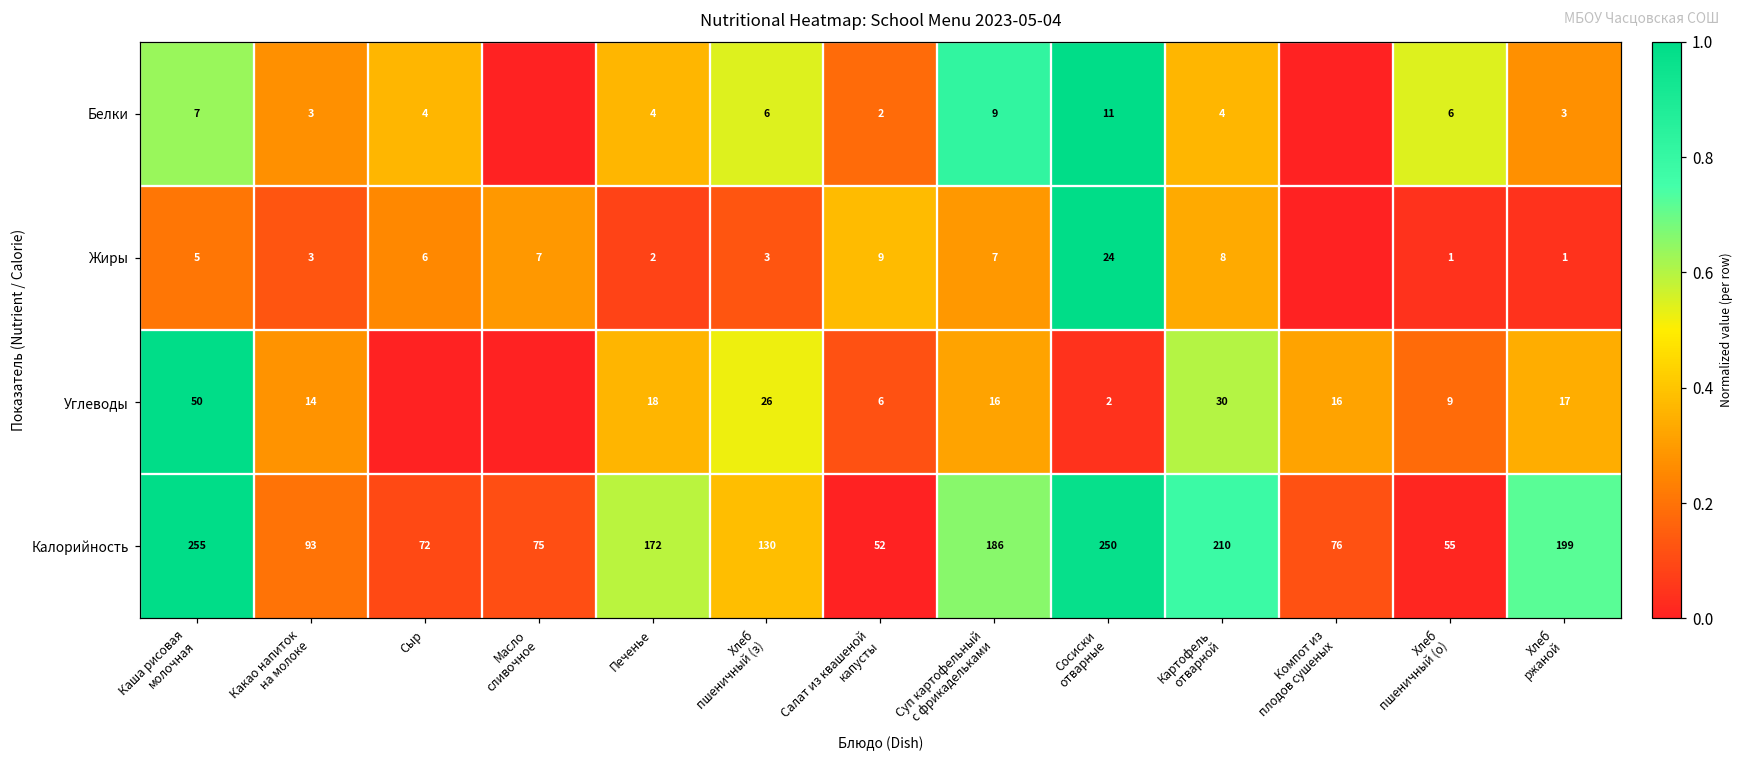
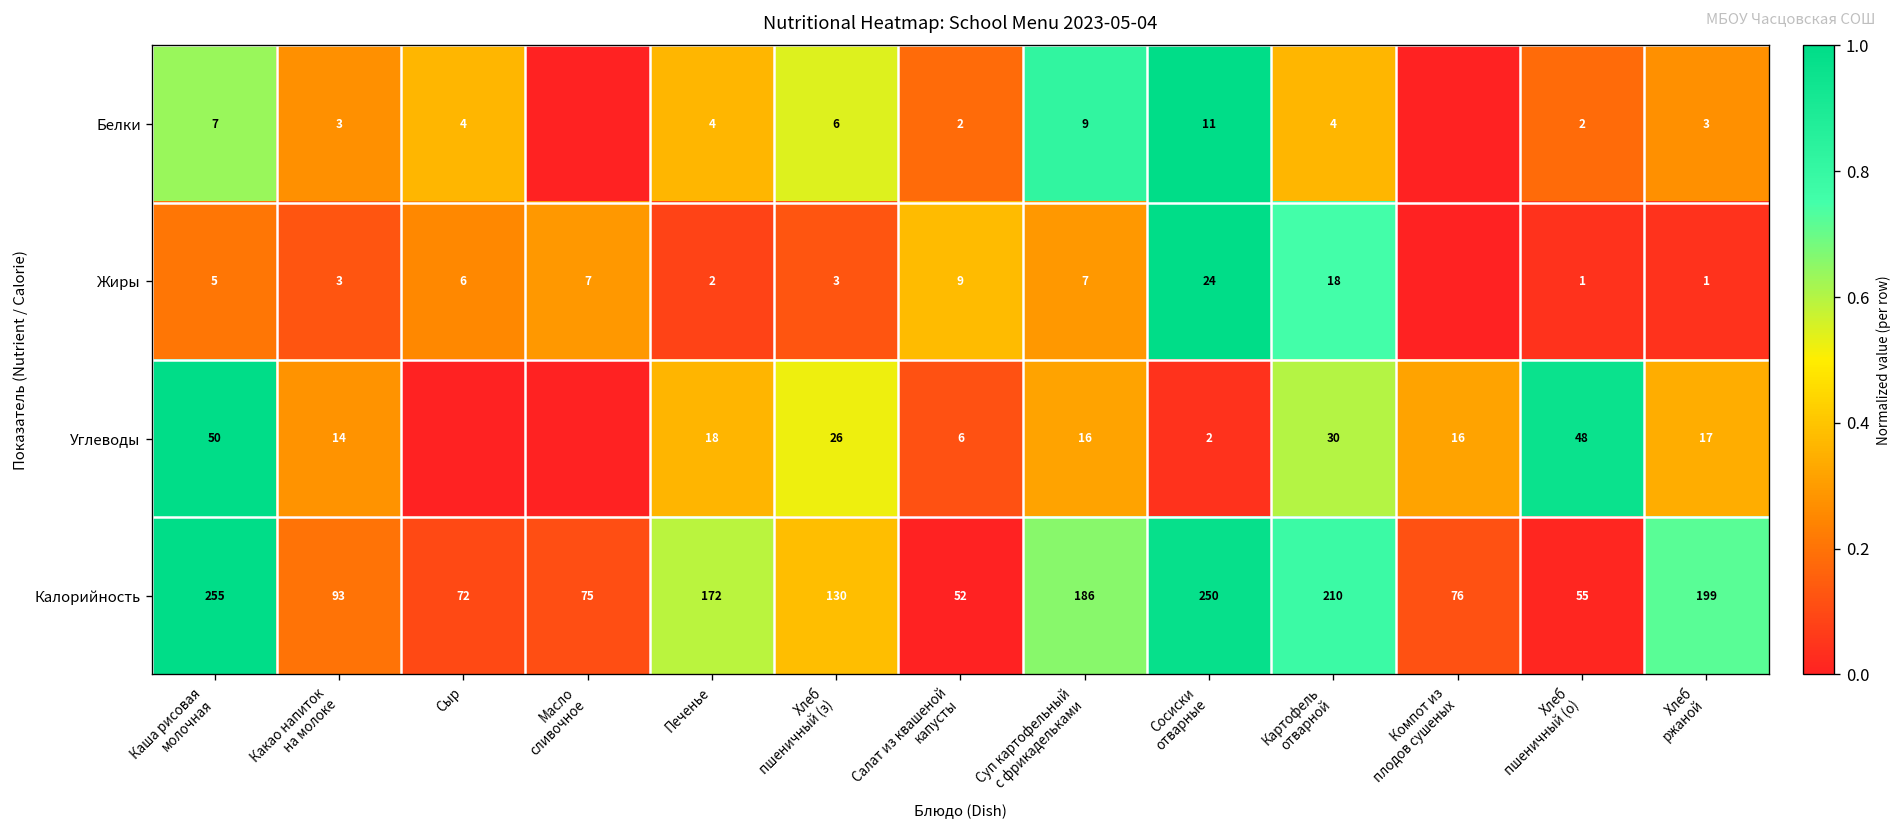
  {
    "Белки": {
      "Каша рисовая молочная": 7,
      "Какао напиток на молоке": 3,
      "Сыр": 4,
      "Печенье": 4,
      "Хлеб пшеничный (з)": 6,
      "Салат из квашеной капусты": 2,
      "Суп картофельный с фрикадельками": 9,
      "Сосиски отварные": 11,
      "Картофель отварной": 4,
-     "Хлеб пшеничный (о)": 6,
+     "Хлеб пшеничный (о)": 2,
      "Хлеб ржаной": 3
    },
    "Жиры": {
      "Каша рисовая молочная": 5,
      "Какао напиток на молоке": 3,
      "Сыр": 6,
      "Масло сливочное": 7,
      "Печенье": 2,
      "Хлеб пшеничный (з)": 3,
      "Салат из квашеной капусты": 9,
      "Суп картофельный с фрикадельками": 7,
      "Сосиски отварные": 24,
-     "Картофель отварной": 8,
+     "Картофель отварной": 18,
      "Хлеб пшеничный (о)": 1,
      "Хлеб ржаной": 1
    },
    "Углеводы": {
      "Каша рисовая молочная": 50,
      "Какао напиток на молоке": 14,
      "Печенье": 18,
      "Хлеб пшеничный (з)": 26,
      "Салат из квашеной капусты": 6,
      "Суп картофельный с фрикадельками": 16,
      "Сосиски отварные": 2,
      "Картофель отварной": 30,
      "Компот из плодов сушеных": 16,
-     "Хлеб пшеничный (о)": 9,
+     "Хлеб пшеничный (о)": 48,
      "Хлеб ржаной": 17
    },
    "Калорийность": {
      "Каша рисовая молочная": 255,
      "Какао напиток на молоке": 93,
      "Сыр": 72,
      "Масло сливочное": 75,
      "Печенье": 172,
      "Хлеб пшеничный (з)": 130,
      "Салат из квашеной капусты": 52,
      "Суп картофельный с фрикадельками": 186,
      "Сосиски отварные": 250,
      "Картофель отварной": 210,
      "Компот из плодов сушеных": 76,
      "Хлеб пшеничный (о)": 55,
      "Хлеб ржаной": 199
    }
  }
